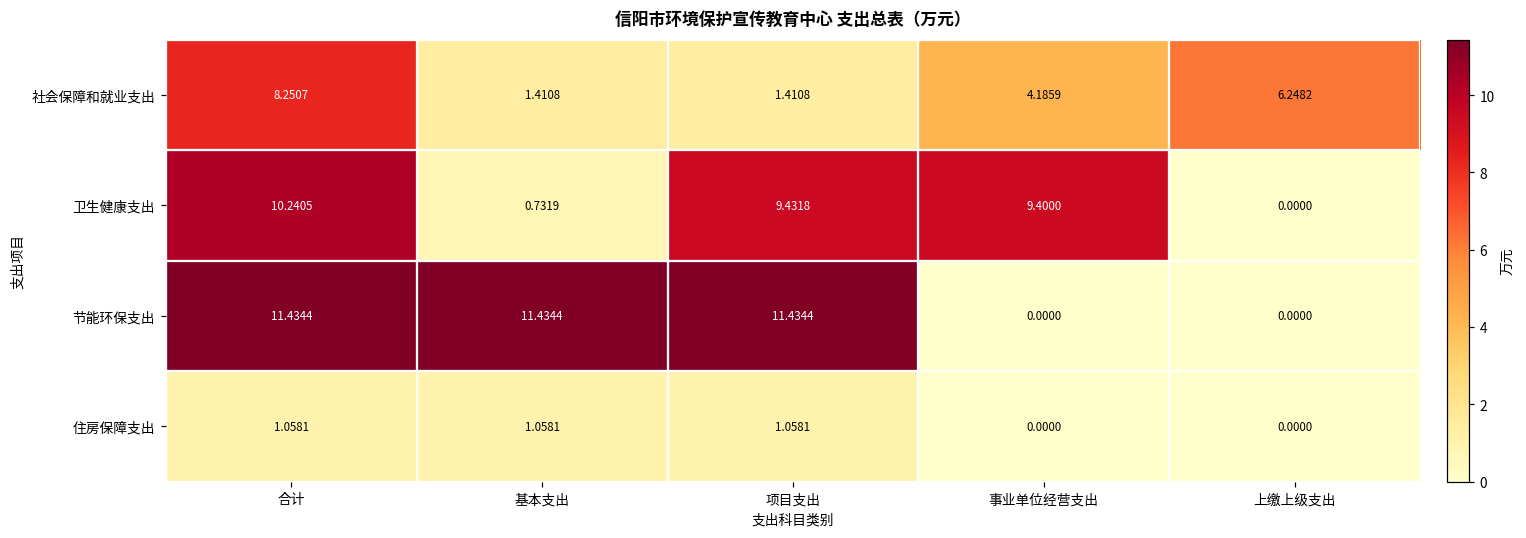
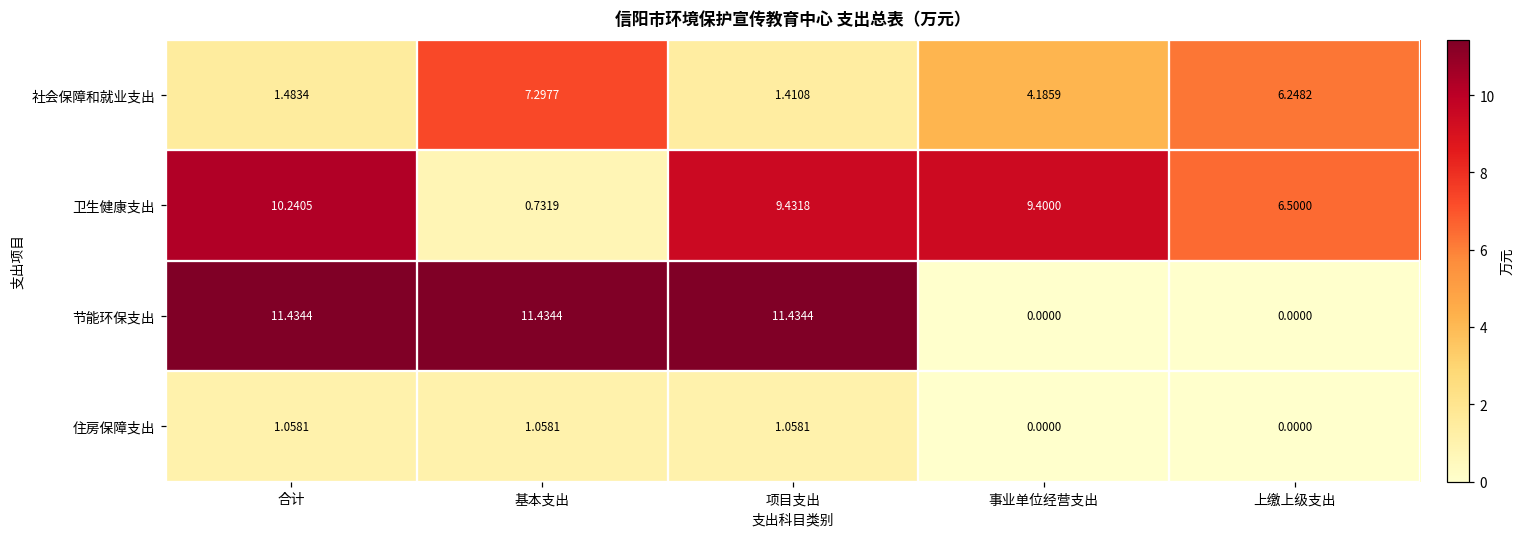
  {
    "社会保障和就业支出": {
-     "合计": 8.2507,
-     "基本支出": 1.4108,
+     "合计": 1.4834,
+     "基本支出": 7.2977,
      "项目支出": 1.4108,
      "事业单位经营支出": 4.1859,
      "上缴上级支出": 6.2482
    },
    "卫生健康支出": {
      "合计": 10.2405,
      "基本支出": 0.7319,
      "项目支出": 9.4318,
      "事业单位经营支出": 9.4000,
-     "上缴上级支出": 0.0000
+     "上缴上级支出": 6.5000
    },
    "节能环保支出": {
      "合计": 11.4344,
      "基本支出": 11.4344,
      "项目支出": 11.4344,
      "事业单位经营支出": 0.0000,
      "上缴上级支出": 0.0000
    },
    "住房保障支出": {
      "合计": 1.0581,
      "基本支出": 1.0581,
      "项目支出": 1.0581,
      "事业单位经营支出": 0.0000,
      "上缴上级支出": 0.0000
    }
  }
